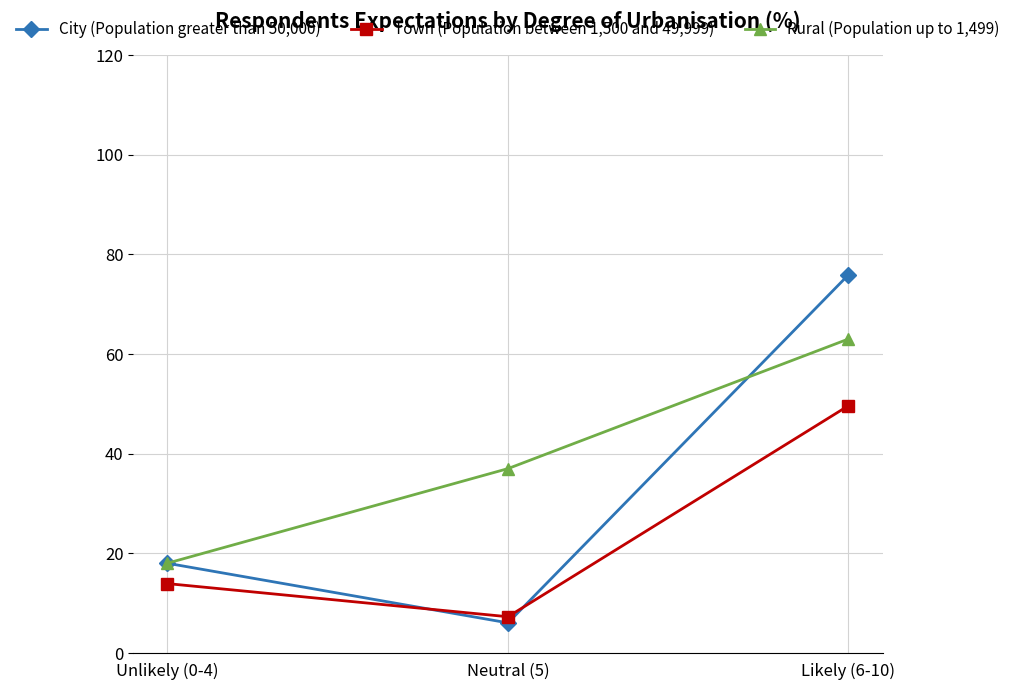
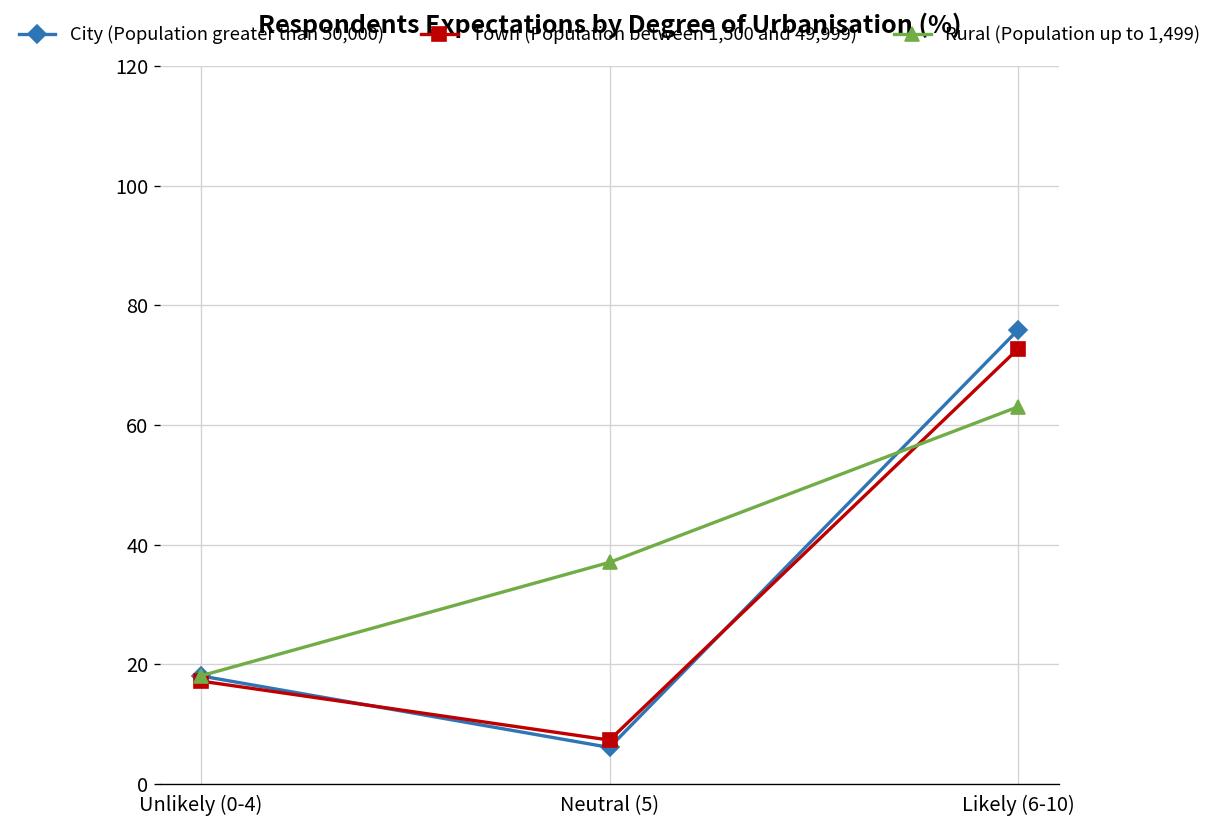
  {
    "City (Population greater than 50,000)": {
      "Neutral (5)": 6,
      "Likely (6-10)": 76
    },
    "Town (Population between 1,500 and 49,999)": {
-     "Unlikely (0-4)": 14,
+     "Unlikely (0-4)": 17,
      "Neutral (5)": 7,
-     "Likely (6-10)": 50
+     "Likely (6-10)": 73
    },
    "Rural (Population up to 1,499)": {
      "Neutral (5)": 37,
      "Likely (6-10)": 63
    }
  }
